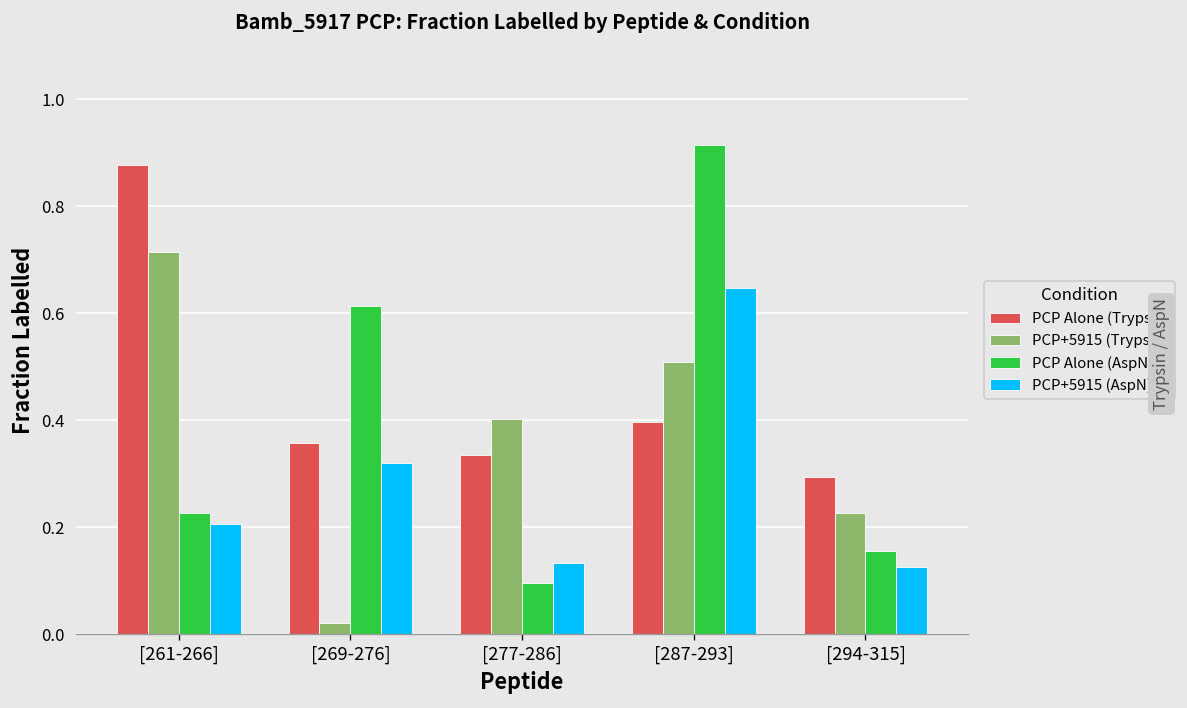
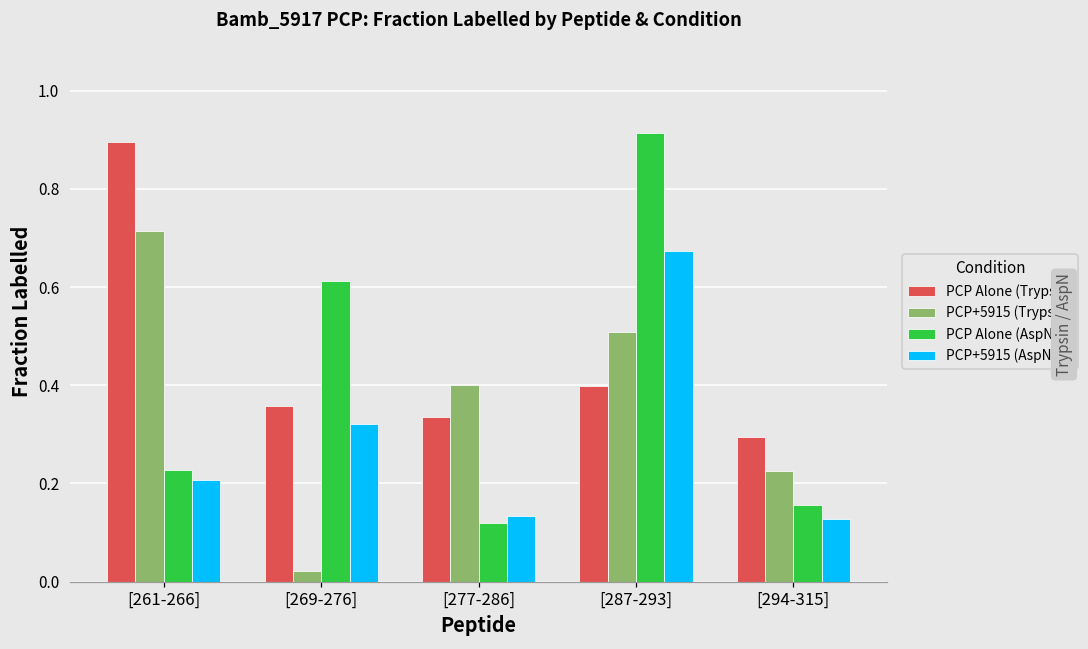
  {
    "PCP Alone (Trypsin)": {
-     "[261-266]": 0.88,
+     "[261-266]": 0.90,
      "[269-276]": 0.36,
      "[277-286]": 0.34,
      "[287-293]": 0.40,
      "[294-315]": 0.29
    },
    "PCP+5915 (Trypsin)": {
      "[261-266]": 0.71,
      "[269-276]": 0.02,
      "[277-286]": 0.40,
      "[287-293]": 0.51,
      "[294-315]": 0.23
    },
    "PCP Alone (AspN)": {
      "[261-266]": 0.23,
      "[269-276]": 0.61,
-     "[277-286]": 0.10,
+     "[277-286]": 0.12,
      "[287-293]": 0.91,
      "[294-315]": 0.16
    },
    "PCP+5915 (AspN)": {
      "[261-266]": 0.21,
      "[269-276]": 0.32,
      "[277-286]": 0.13,
-     "[287-293]": 0.65,
+     "[287-293]": 0.67,
      "[294-315]": 0.13
    }
  }
